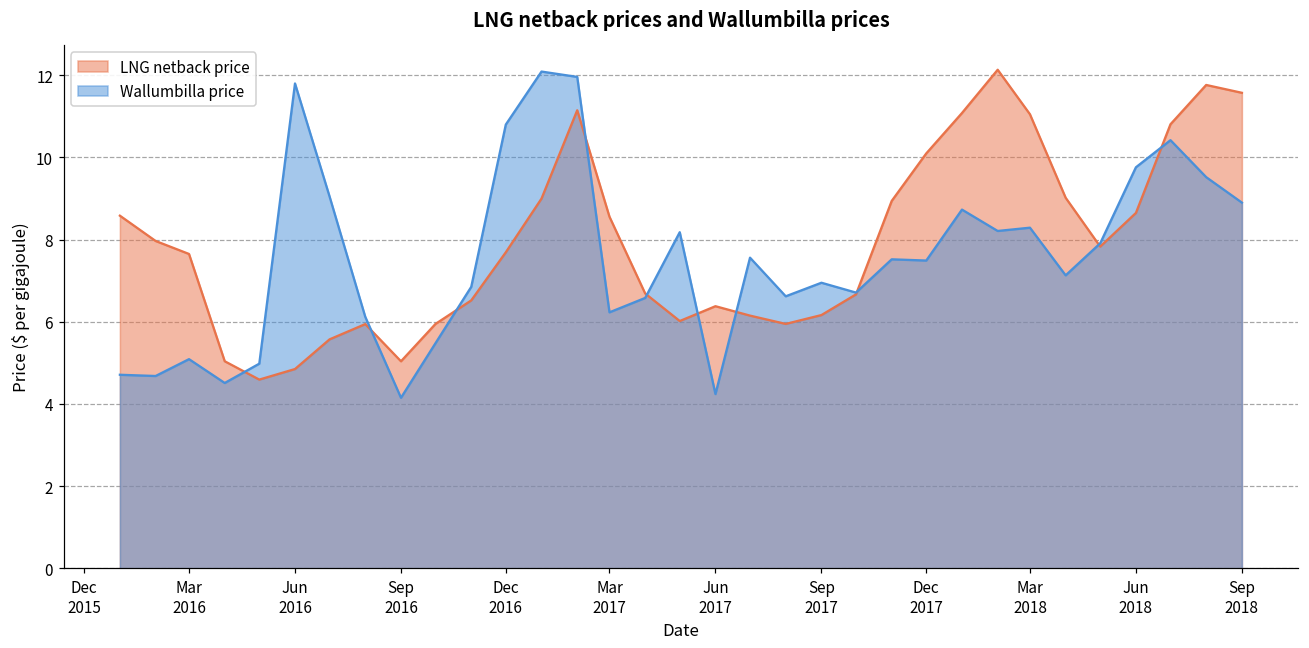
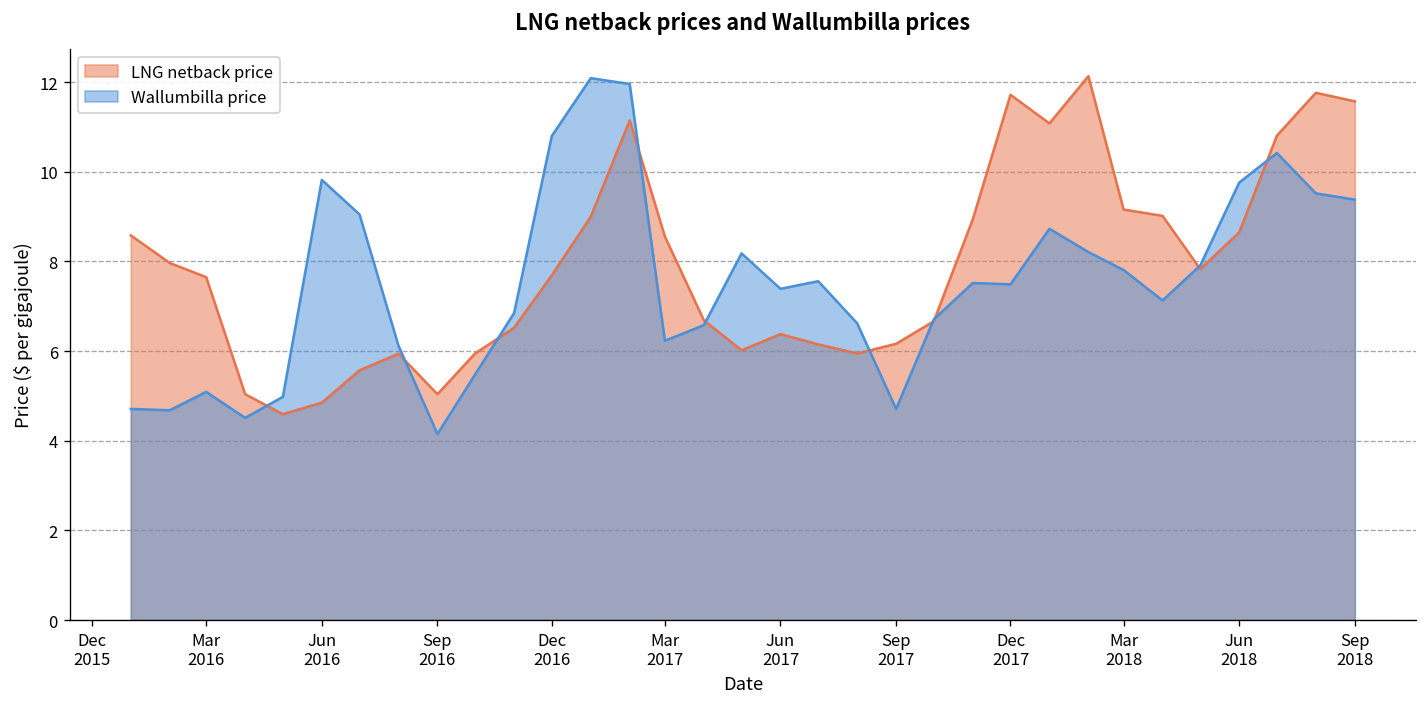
  {
    "LNG netback price": {
      "Mar 2016": 7.7,
      "Jun 2016": 4.8,
      "Sep 2016": 5.0,
      "Dec 2016": 7.7,
      "Mar 2017": 8.6,
      "Jun 2017": 6.4,
      "Sep 2017": 6.2,
-     "Dec 2017": 10.1,
-     "Mar 2018": 11.1,
+     "Dec 2017": 11.7,
+     "Mar 2018": 9.2,
      "Jun 2018": 8.6,
      "Sep 2018": 11.6
    },
    "Wallumbilla price": {
      "Mar 2016": 5.1,
-     "Jun 2016": 11.8,
+     "Jun 2016": 9.8,
      "Sep 2016": 4.2,
      "Dec 2016": 10.8,
      "Mar 2017": 6.2,
-     "Jun 2017": 4.2,
-     "Sep 2017": 7.0,
+     "Jun 2017": 7.4,
+     "Sep 2017": 4.7,
      "Dec 2017": 7.5,
-     "Mar 2018": 8.3,
+     "Mar 2018": 7.8,
      "Jun 2018": 9.8,
-     "Sep 2018": 8.9
+     "Sep 2018": 9.4
    }
  }
